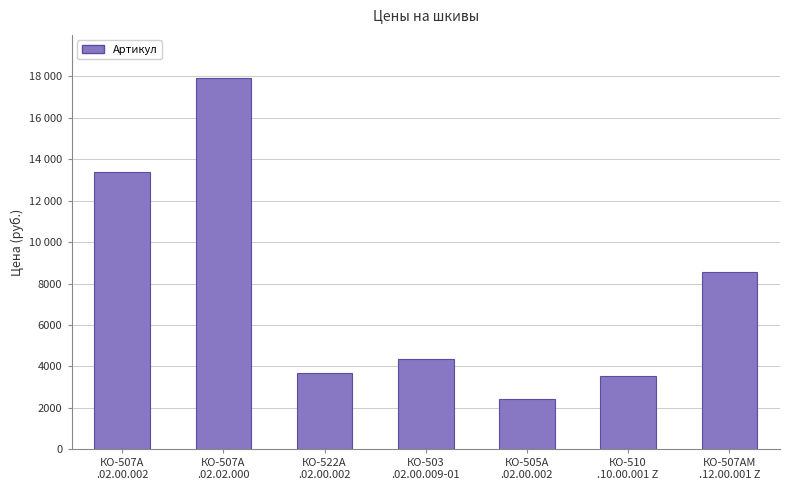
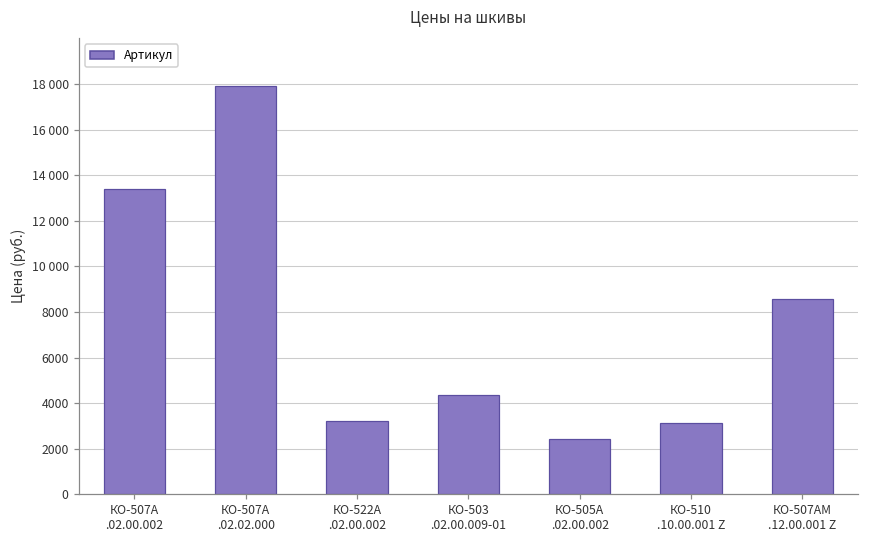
  {
    "КО-507А .02.00.002": 13400,
    "КО-507А .02.02.000": 17900,
-   "КО-522А .02.00.002": 3700,
+   "КО-522А .02.00.002": 3200,
    "КО-503 .02.00.009-01": 4400,
    "КО-505А .02.00.002": 2400,
-   "КО-510 .10.00.001 Z": 3600,
+   "КО-510 .10.00.001 Z": 3100,
    "КО-507АМ .12.00.001 Z": 8600
  }
